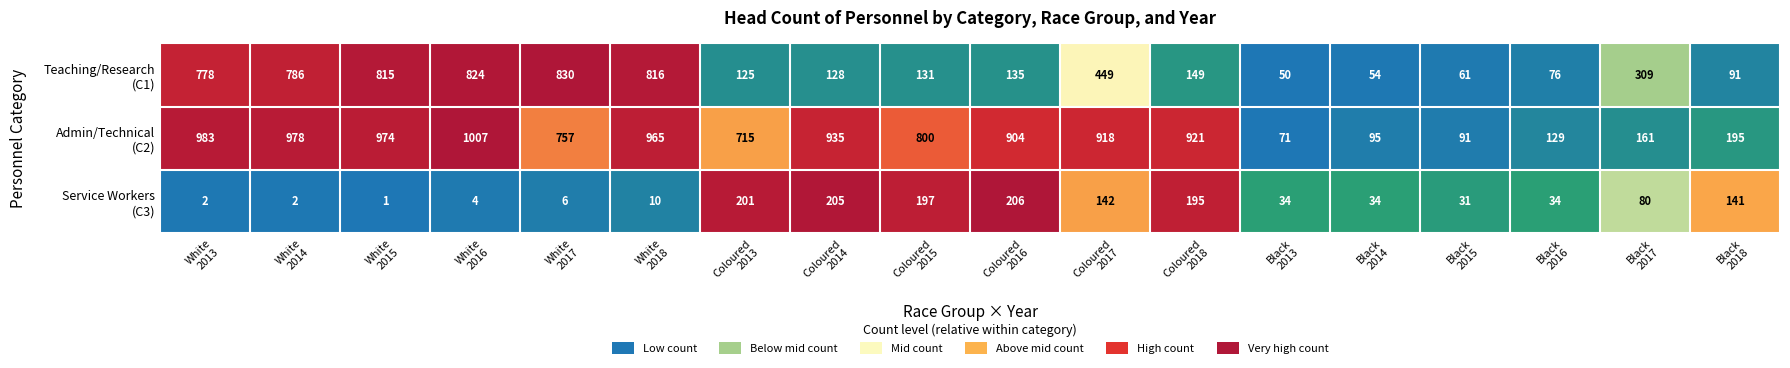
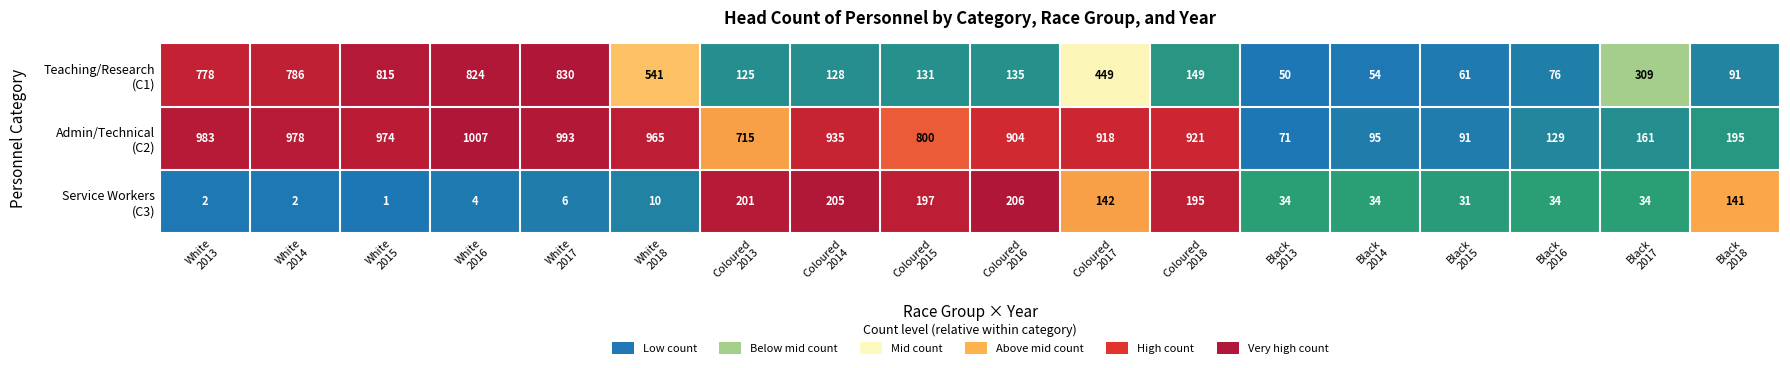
  {
    "Teaching/Research (C1)": {
      "White 2013": 778,
      "White 2014": 786,
      "White 2015": 815,
      "White 2016": 824,
      "White 2017": 830,
-     "White 2018": 816,
+     "White 2018": 541,
      "Coloured 2013": 125,
      "Coloured 2014": 128,
      "Coloured 2015": 131,
      "Coloured 2016": 135,
      "Coloured 2017": 449,
      "Coloured 2018": 149,
      "Black 2013": 50,
      "Black 2014": 54,
      "Black 2015": 61,
      "Black 2016": 76,
      "Black 2017": 309,
      "Black 2018": 91
    },
    "Admin/Technical (C2)": {
      "White 2013": 983,
      "White 2014": 978,
      "White 2015": 974,
      "White 2016": 1007,
-     "White 2017": 757,
+     "White 2017": 993,
      "White 2018": 965,
      "Coloured 2013": 715,
      "Coloured 2014": 935,
      "Coloured 2015": 800,
      "Coloured 2016": 904,
      "Coloured 2017": 918,
      "Coloured 2018": 921,
      "Black 2013": 71,
      "Black 2014": 95,
      "Black 2015": 91,
      "Black 2016": 129,
      "Black 2017": 161,
      "Black 2018": 195
    },
    "Service Workers (C3)": {
      "White 2013": 2,
      "White 2014": 2,
      "White 2015": 1,
      "White 2016": 4,
      "White 2017": 6,
      "White 2018": 10,
      "Coloured 2013": 201,
      "Coloured 2014": 205,
      "Coloured 2015": 197,
      "Coloured 2016": 206,
      "Coloured 2017": 142,
      "Coloured 2018": 195,
      "Black 2013": 34,
      "Black 2014": 34,
      "Black 2015": 31,
      "Black 2016": 34,
-     "Black 2017": 80,
+     "Black 2017": 34,
      "Black 2018": 141
    }
  }
